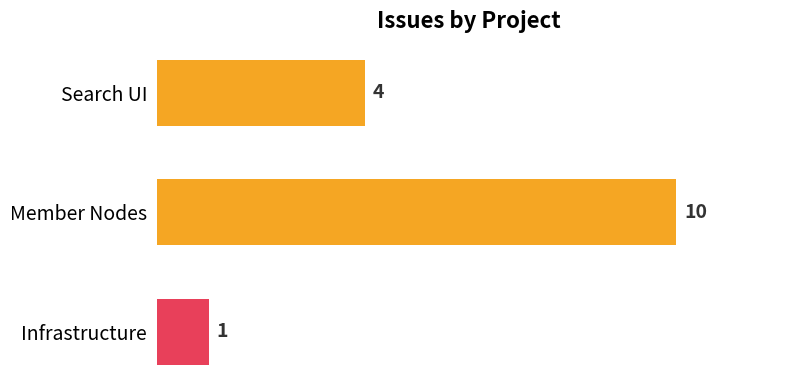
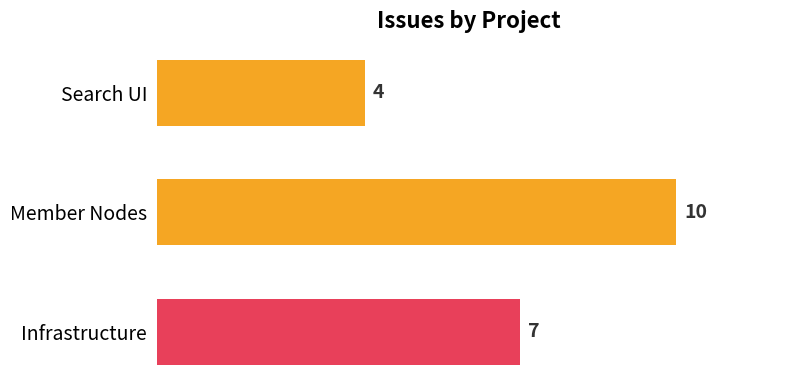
  {
    "Search UI": 4,
    "Member Nodes": 10,
-   "Infrastructure": 1
+   "Infrastructure": 7
  }
